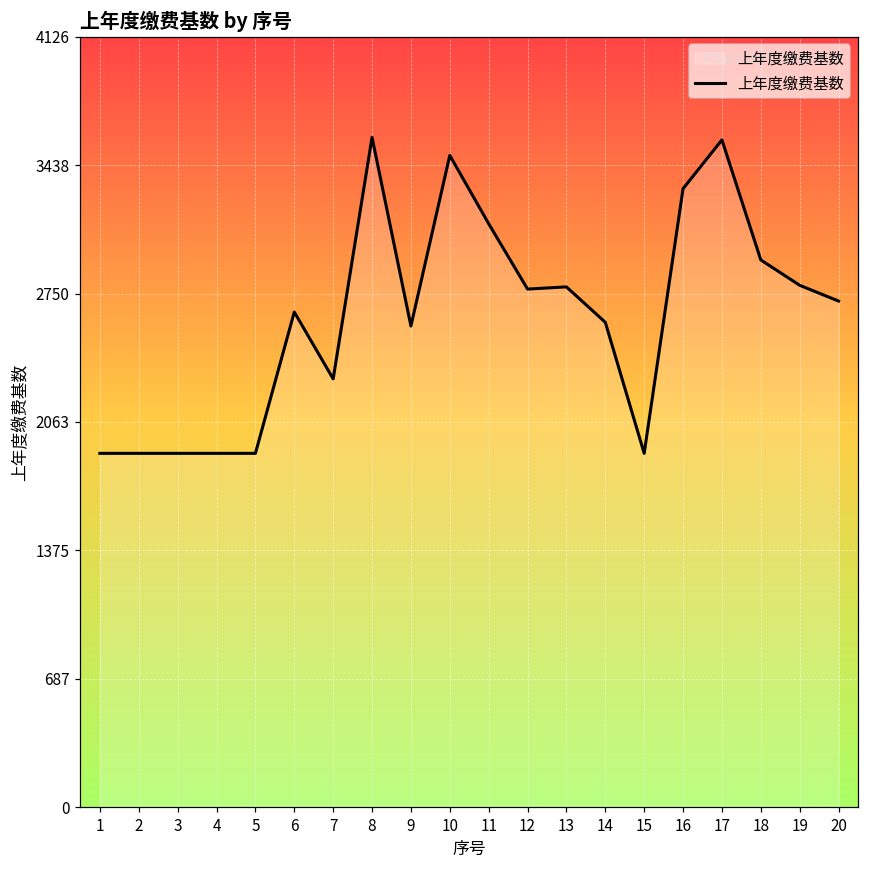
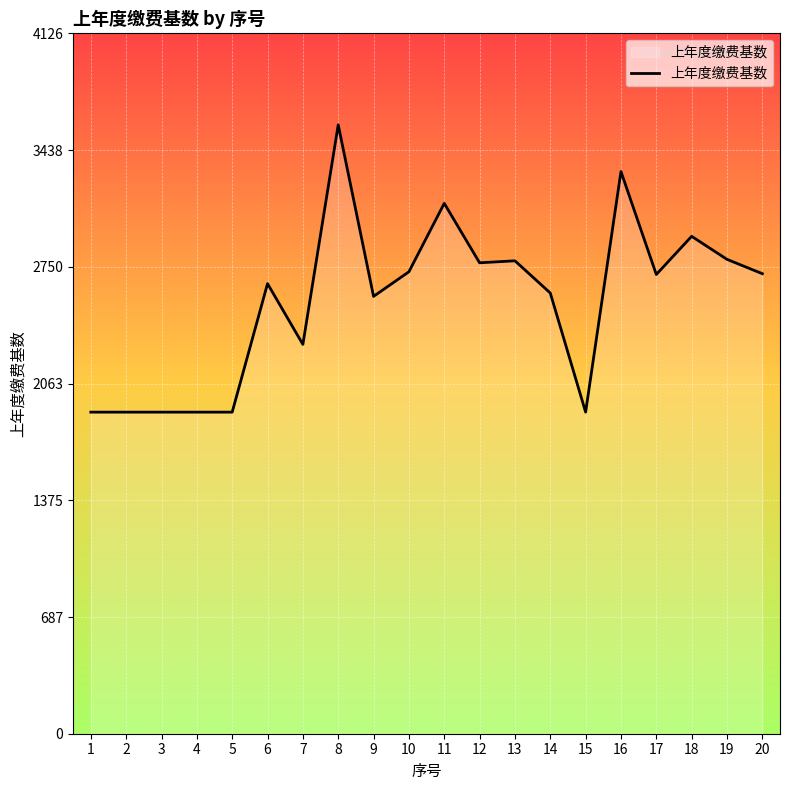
  {
    "1": 1900,
    "2": 1900,
    "3": 1900,
    "4": 1900,
    "5": 1900,
    "6": 2650,
    "7": 2290,
    "8": 3590,
    "9": 2580,
-   "10": 3490,
+   "10": 2720,
    "11": 3130,
    "12": 2780,
    "13": 2790,
    "14": 2600,
    "15": 1900,
    "16": 3310,
-   "17": 3570,
+   "17": 2710,
    "18": 2930,
    "19": 2800,
    "20": 2710
  }
